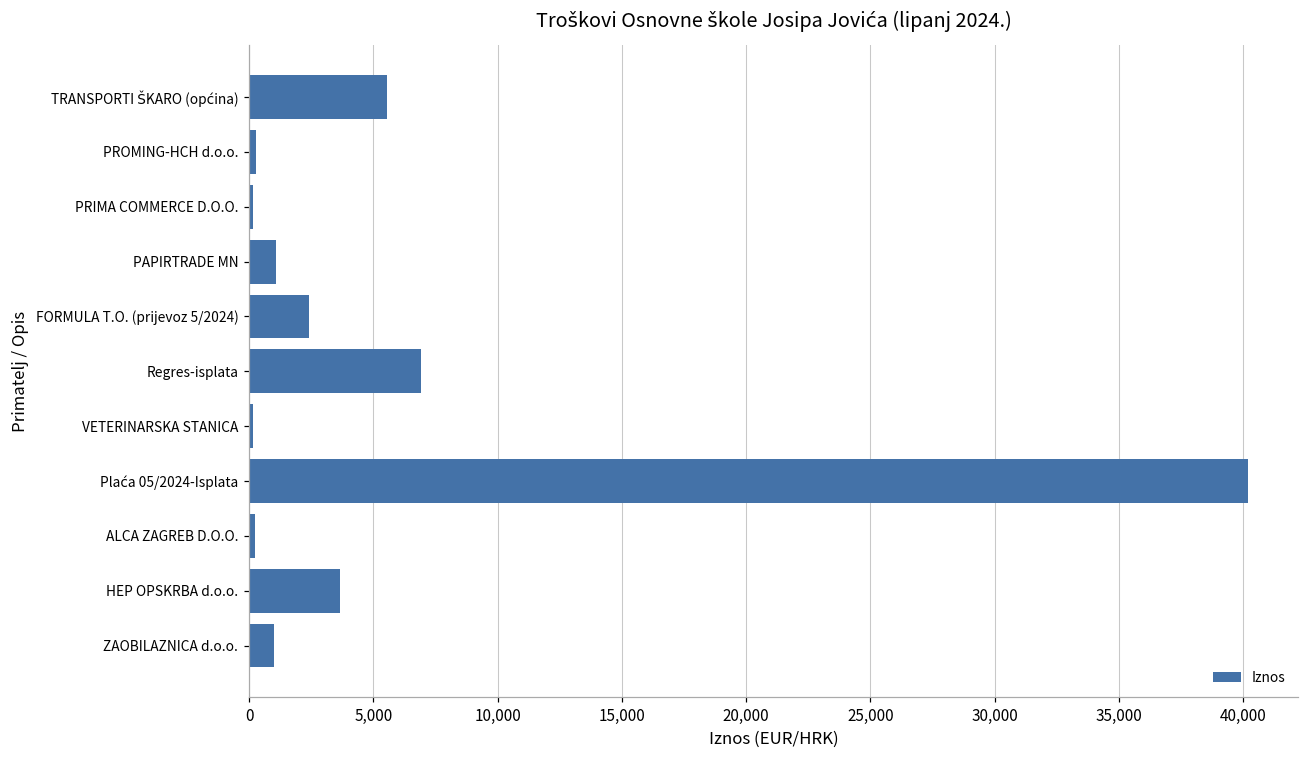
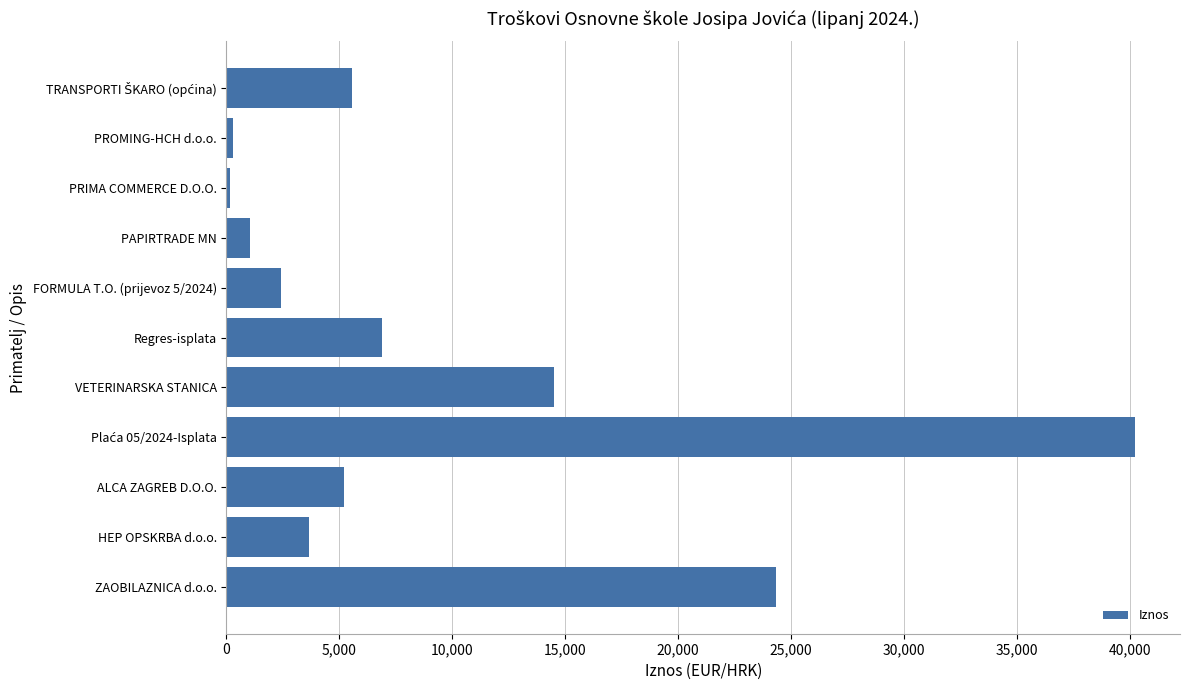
  {
    "TRANSPORTI ŠKARO (općina)": "5,500",
    "PROMING-HCH d.o.o.": "300",
    "PRIMA COMMERCE D.O.O.": "100",
    "PAPIRTRADE MN": "1,100",
    "FORMULA T.O. (prijevoz 5/2024)": "2,400",
    "Regres-isplata": "6,900",
-   "VETERINARSKA STANICA": "200",
+   "VETERINARSKA STANICA": "14,500",
    "Plaća 05/2024-Isplata": "40,200",
-   "ALCA ZAGREB D.O.O.": "300",
+   "ALCA ZAGREB D.O.O.": "5,200",
    "HEP OPSKRBA d.o.o.": "3,700",
-   "ZAOBILAZNICA d.o.o.": "1,000"
+   "ZAOBILAZNICA d.o.o.": "24,300"
  }
